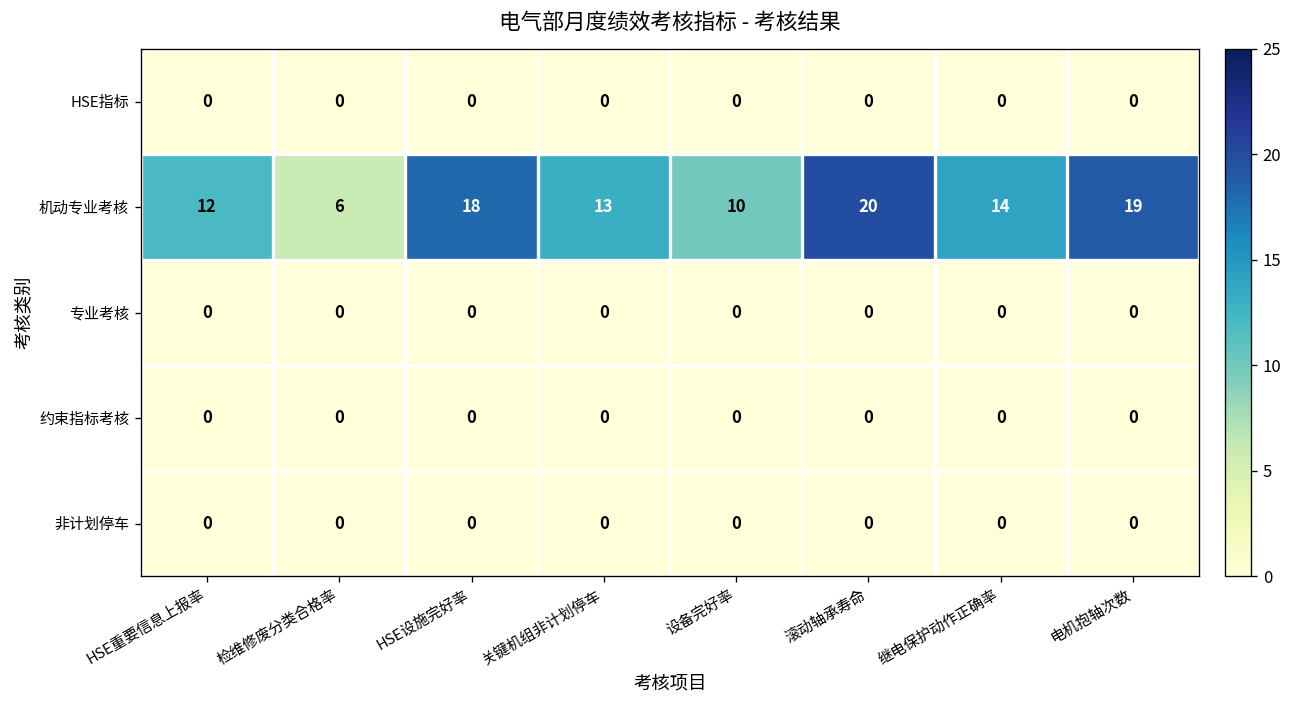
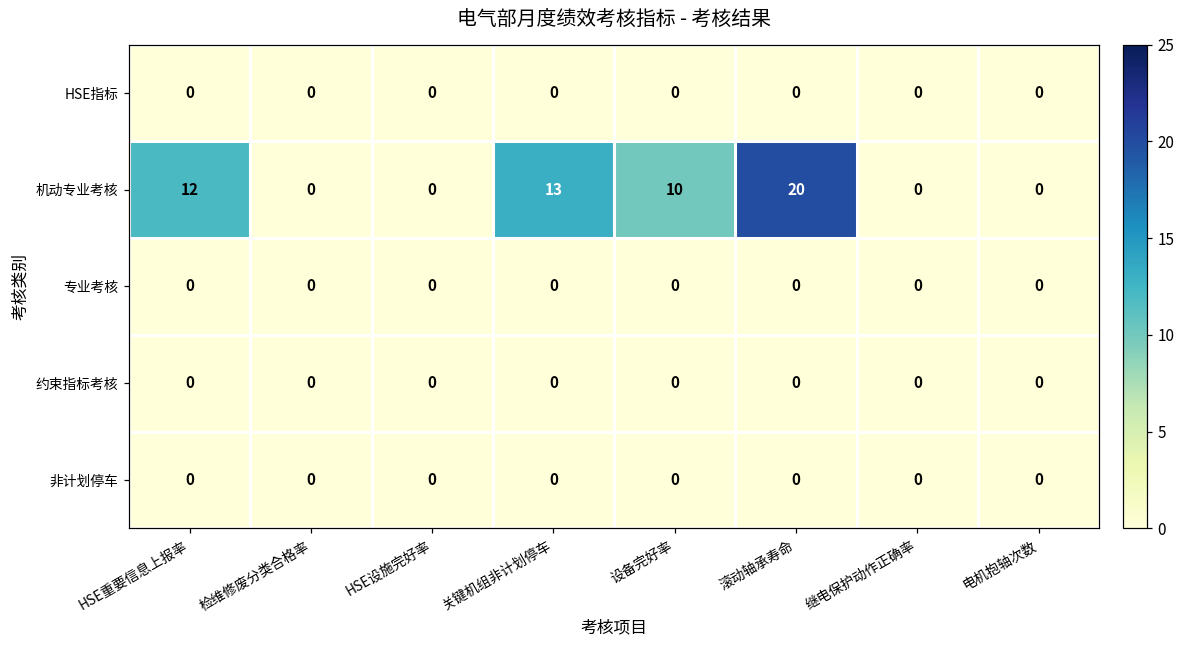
  {
    "HSE指标": {
      "HSE重要信息上报率": 0,
      "检维修废分类合格率": 0,
      "HSE设施完好率": 0,
      "关键机组非计划停车": 0,
      "设备完好率": 0,
      "滚动轴承寿命": 0,
      "继电保护动作正确率": 0,
      "电机抱轴次数": 0
    },
    "机动专业考核": {
      "HSE重要信息上报率": 12,
-     "检维修废分类合格率": 6,
-     "HSE设施完好率": 18,
+     "检维修废分类合格率": 0,
+     "HSE设施完好率": 0,
      "关键机组非计划停车": 13,
      "设备完好率": 10,
      "滚动轴承寿命": 20,
-     "继电保护动作正确率": 14,
-     "电机抱轴次数": 19
+     "继电保护动作正确率": 0,
+     "电机抱轴次数": 0
    },
    "专业考核": {
      "HSE重要信息上报率": 0,
      "检维修废分类合格率": 0,
      "HSE设施完好率": 0,
      "关键机组非计划停车": 0,
      "设备完好率": 0,
      "滚动轴承寿命": 0,
      "继电保护动作正确率": 0,
      "电机抱轴次数": 0
    },
    "约束指标考核": {
      "HSE重要信息上报率": 0,
      "检维修废分类合格率": 0,
      "HSE设施完好率": 0,
      "关键机组非计划停车": 0,
      "设备完好率": 0,
      "滚动轴承寿命": 0,
      "继电保护动作正确率": 0,
      "电机抱轴次数": 0
    },
    "非计划停车": {
      "HSE重要信息上报率": 0,
      "检维修废分类合格率": 0,
      "HSE设施完好率": 0,
      "关键机组非计划停车": 0,
      "设备完好率": 0,
      "滚动轴承寿命": 0,
      "继电保护动作正确率": 0,
      "电机抱轴次数": 0
    }
  }
